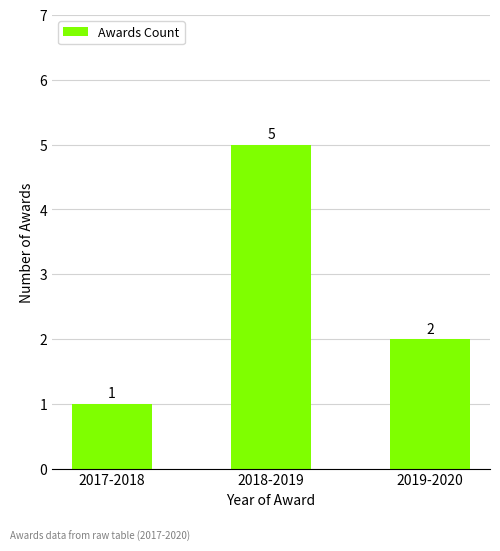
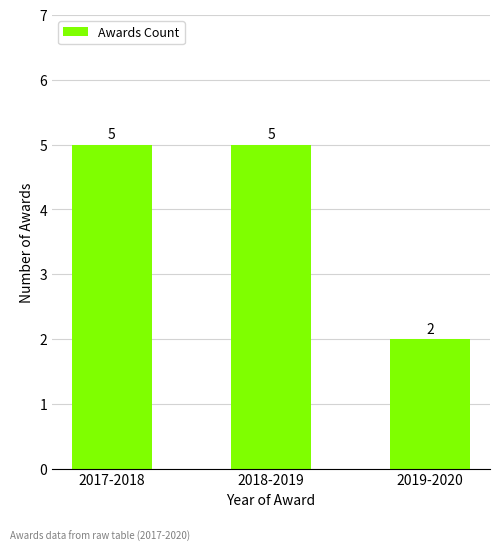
  {
-   "2017-2018": 1,
+   "2017-2018": 5,
    "2018-2019": 5,
    "2019-2020": 2
  }
